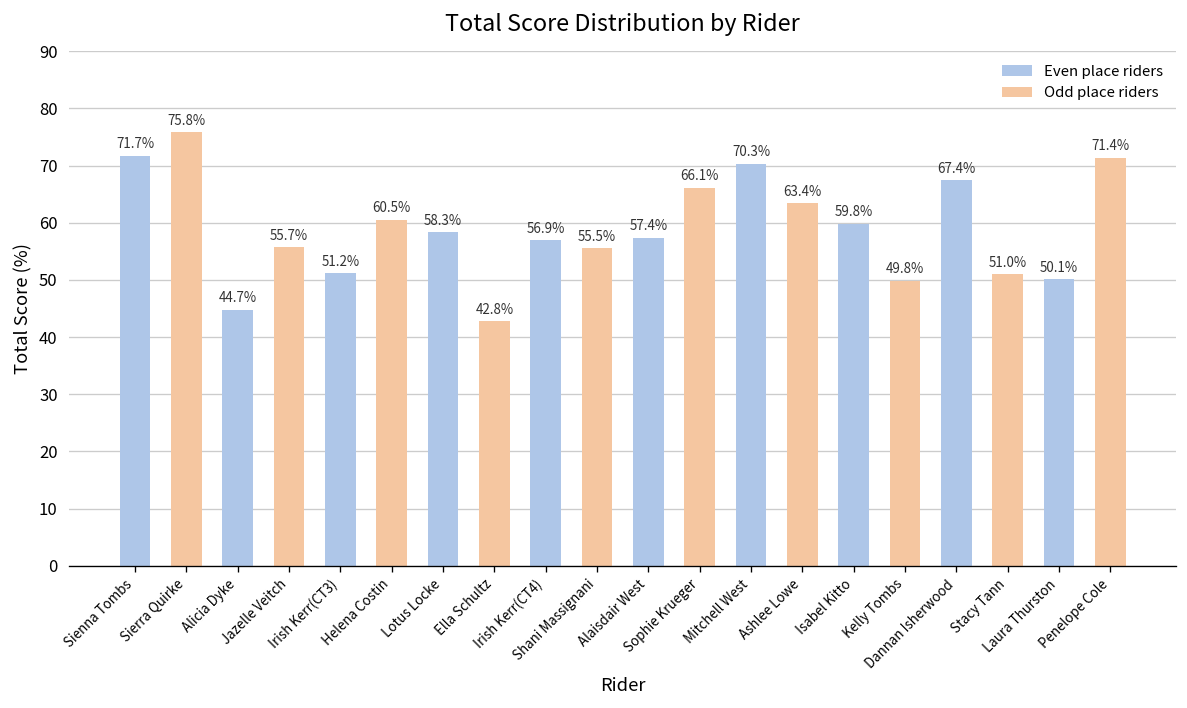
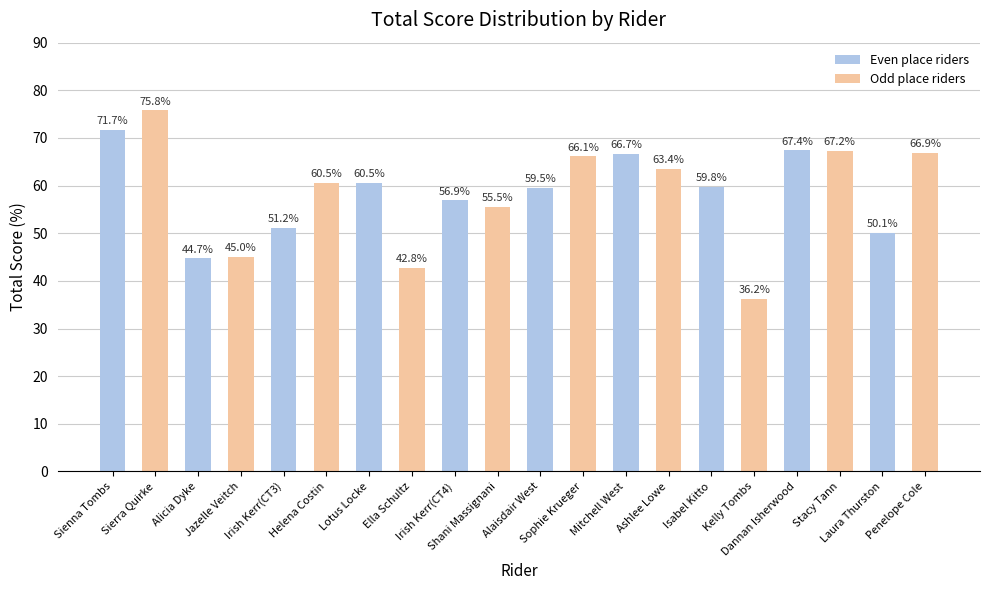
  {
    "Sienna Tombs": "71.7%",
    "Sierra Quirke": "75.8%",
    "Alicia Dyke": "44.7%",
-   "Jazelle Veitch": "55.7%",
+   "Jazelle Veitch": "45.0%",
    "Irish Kerr(CT3)": "51.2%",
    "Helena Costin": "60.5%",
-   "Lotus Locke": "58.3%",
+   "Lotus Locke": "60.5%",
    "Ella Schultz": "42.8%",
    "Irish Kerr(CT4)": "56.9%",
    "Shani Massignani": "55.5%",
-   "Alaisdair West": "57.4%",
+   "Alaisdair West": "59.5%",
    "Sophie Krueger": "66.1%",
-   "Mitchell West": "70.3%",
+   "Mitchell West": "66.7%",
    "Ashlee Lowe": "63.4%",
    "Isabel Kitto": "59.8%",
-   "Kelly Tombs": "49.8%",
+   "Kelly Tombs": "36.2%",
    "Dannan Isherwood": "67.4%",
-   "Stacy Tann": "51.0%",
+   "Stacy Tann": "67.2%",
    "Laura Thurston": "50.1%",
-   "Penelope Cole": "71.4%"
+   "Penelope Cole": "66.9%"
  }
